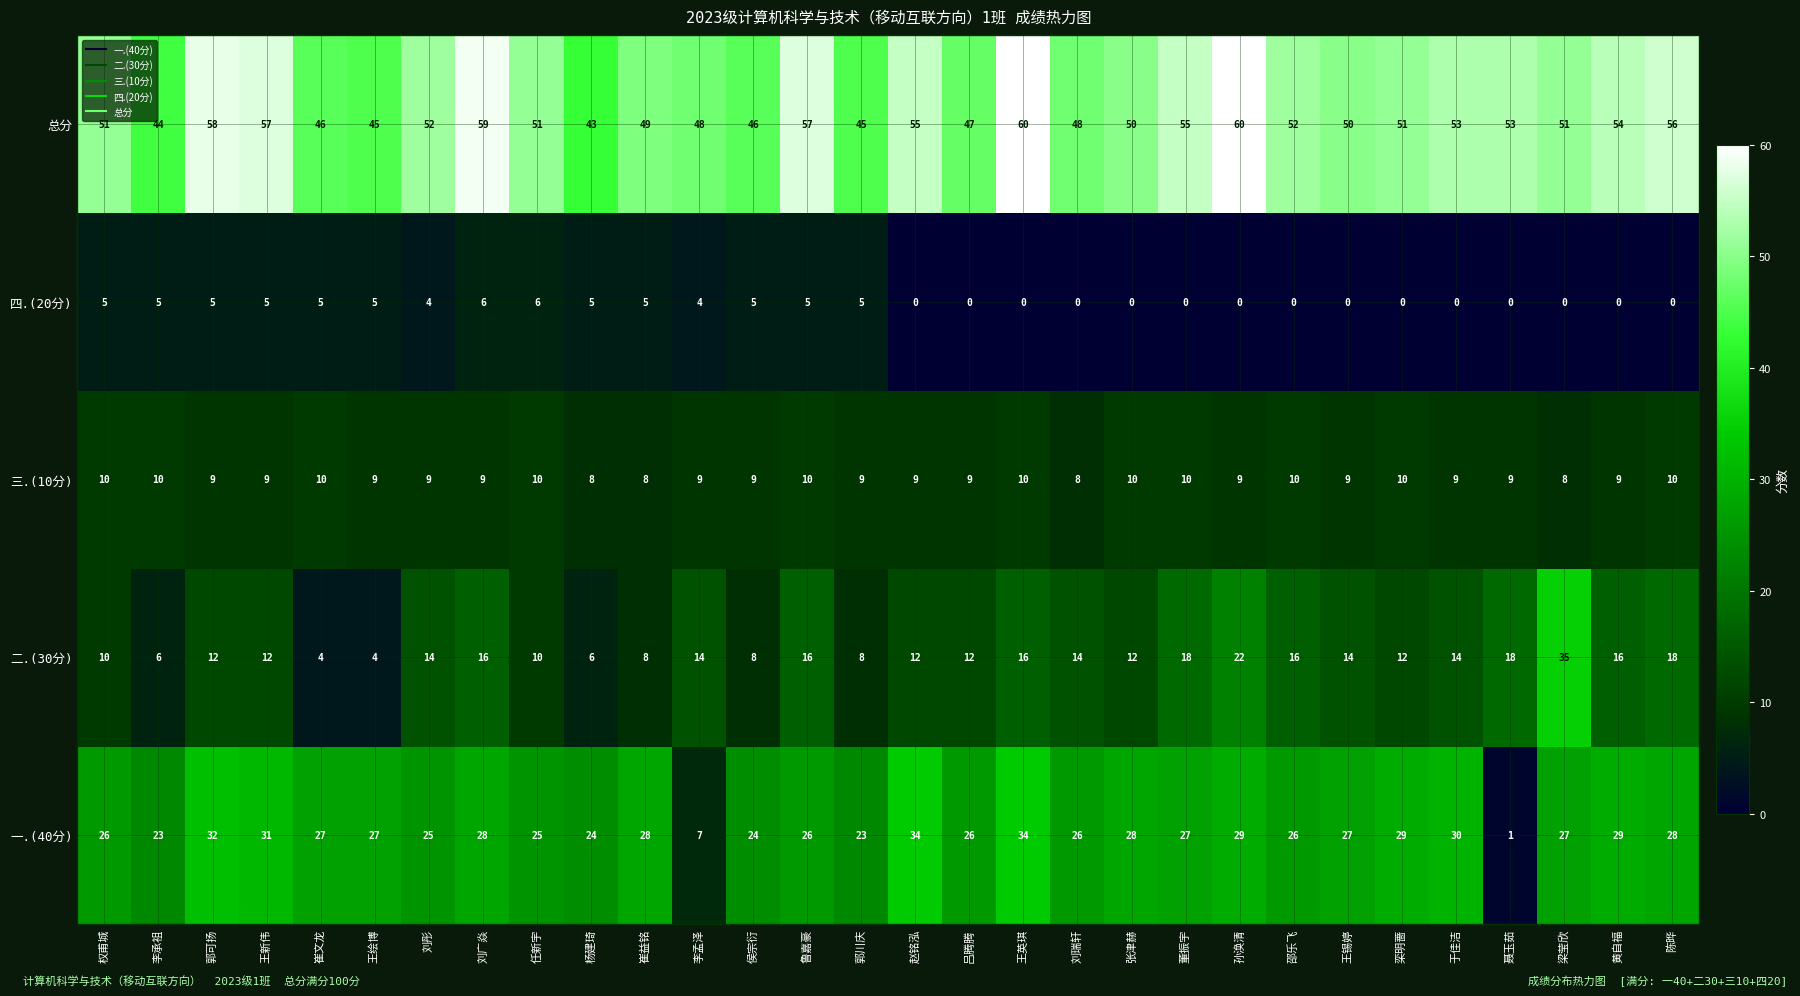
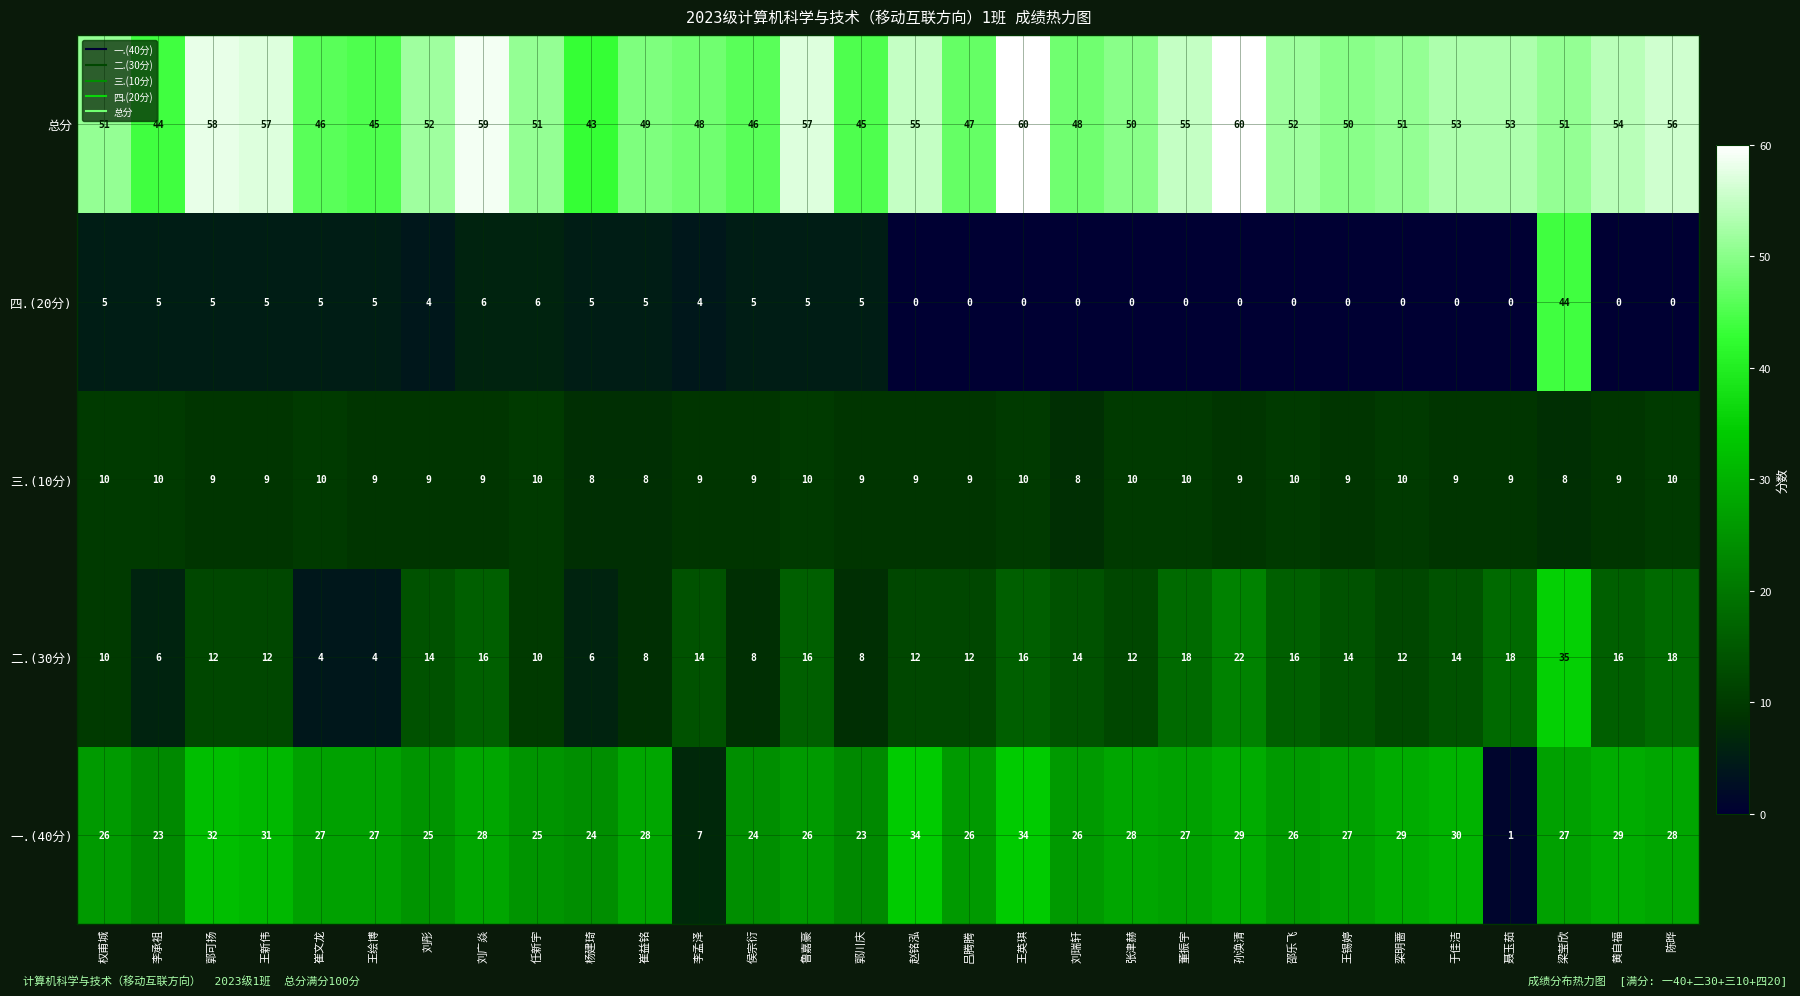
  {
    "总分": {
      "郭可扬": 58,
      "王新伟": 57,
      "崔文龙": 46,
      "王绘博": 45,
      "刘彤": 52,
      "刘广焱": 59,
      "任新宇": 51,
      "杨建琦": 43,
      "崔益铭": 49,
      "李孟泽": 48,
      "侯宗衍": 46,
      "鲁嘉豪": 57,
      "郭川庆": 45,
      "赵铭泓": 55,
      "吕腾腾": 47,
      "王英琪": 60,
      "刘瑞轩": 48,
      "张津赫": 50,
      "董振宇": 55,
      "孙涣清": 60,
      "邵乐飞": 52,
      "王锡婷": 50,
      "栾明蔷": 51,
      "于佳洁": 53,
      "聂玉茹": 53,
      "梁莹欣": 51,
      "黄自福": 54,
      "陈晔": 56
    },
    "四.(20分)": {
      "权甫城": 5,
      "李承祖": 5,
      "郭可扬": 5,
      "王新伟": 5,
      "崔文龙": 5,
      "王绘博": 5,
      "刘彤": 4,
      "刘广焱": 6,
      "任新宇": 6,
      "杨建琦": 5,
      "崔益铭": 5,
      "李孟泽": 4,
      "侯宗衍": 5,
      "鲁嘉豪": 5,
      "郭川庆": 5,
      "赵铭泓": 0,
      "吕腾腾": 0,
      "王英琪": 0,
      "刘瑞轩": 0,
      "张津赫": 0,
      "董振宇": 0,
      "孙涣清": 0,
      "邵乐飞": 0,
      "王锡婷": 0,
      "栾明蔷": 0,
      "于佳洁": 0,
      "聂玉茹": 0,
-     "梁莹欣": 0,
+     "梁莹欣": 44,
      "黄自福": 0,
      "陈晔": 0
    },
    "三.(10分)": {
      "权甫城": 10,
      "李承祖": 10,
      "郭可扬": 9,
      "王新伟": 9,
      "崔文龙": 10,
      "王绘博": 9,
      "刘彤": 9,
      "刘广焱": 9,
      "任新宇": 10,
      "杨建琦": 8,
      "崔益铭": 8,
      "李孟泽": 9,
      "侯宗衍": 9,
      "鲁嘉豪": 10,
      "郭川庆": 9,
      "赵铭泓": 9,
      "吕腾腾": 9,
      "王英琪": 10,
      "刘瑞轩": 8,
      "张津赫": 10,
      "董振宇": 10,
      "孙涣清": 9,
      "邵乐飞": 10,
      "王锡婷": 9,
      "栾明蔷": 10,
      "于佳洁": 9,
      "聂玉茹": 9,
      "梁莹欣": 8,
      "黄自福": 9,
      "陈晔": 10
    },
    "二.(30分)": {
      "权甫城": 10,
      "李承祖": 6,
      "郭可扬": 12,
      "王新伟": 12,
      "崔文龙": 4,
      "王绘博": 4,
      "刘彤": 14,
      "刘广焱": 16,
      "任新宇": 10,
      "杨建琦": 6,
      "崔益铭": 8,
      "李孟泽": 14,
      "侯宗衍": 8,
      "鲁嘉豪": 16,
      "郭川庆": 8,
      "赵铭泓": 12,
      "吕腾腾": 12,
      "王英琪": 16,
      "刘瑞轩": 14,
      "张津赫": 12,
      "董振宇": 18,
      "孙涣清": 22,
      "邵乐飞": 16,
      "王锡婷": 14,
      "栾明蔷": 12,
      "于佳洁": 14,
      "聂玉茹": 18,
      "梁莹欣": 35,
      "黄自福": 16,
      "陈晔": 18
    },
    "一.(40分)": {
      "权甫城": 26,
      "李承祖": 23,
      "郭可扬": 32,
      "王新伟": 31,
      "崔文龙": 27,
      "王绘博": 27,
      "刘彤": 25,
      "刘广焱": 28,
      "任新宇": 25,
      "杨建琦": 24,
      "崔益铭": 28,
      "李孟泽": 7,
      "侯宗衍": 24,
      "鲁嘉豪": 26,
      "郭川庆": 23,
      "赵铭泓": 34,
      "吕腾腾": 26,
      "王英琪": 34,
      "刘瑞轩": 26,
      "张津赫": 28,
      "董振宇": 27,
      "孙涣清": 29,
      "邵乐飞": 26,
      "王锡婷": 27,
      "栾明蔷": 29,
      "于佳洁": 30,
      "聂玉茹": 1,
      "梁莹欣": 27,
      "黄自福": 29,
      "陈晔": 28
    }
  }
